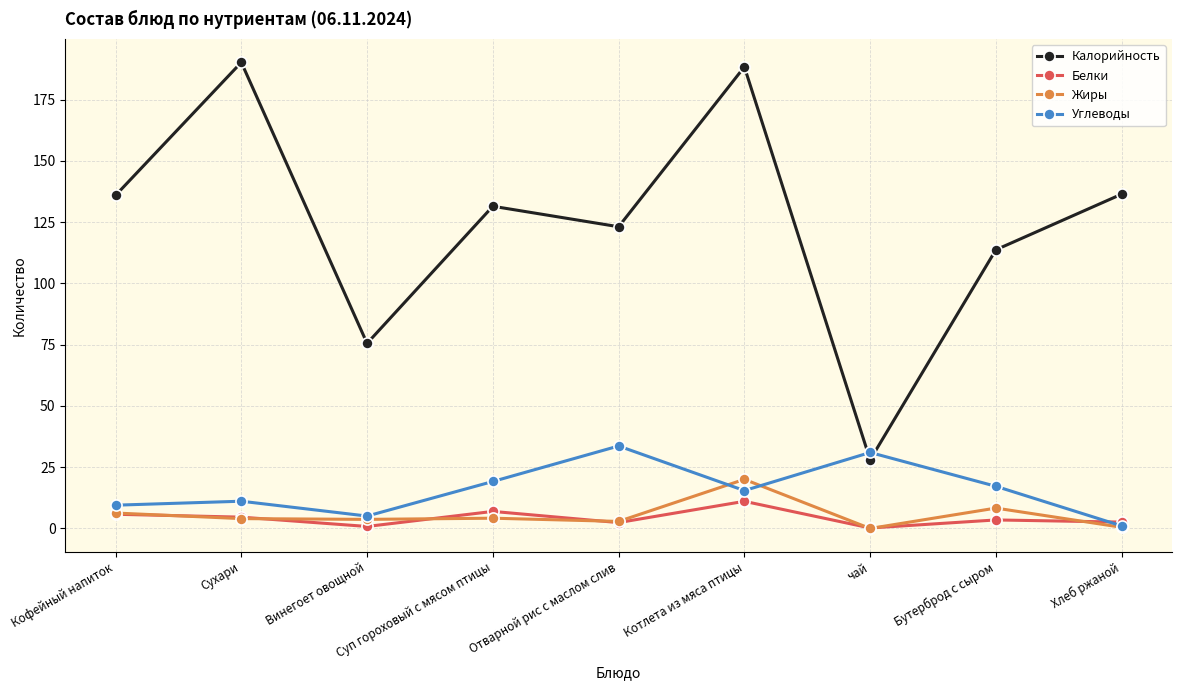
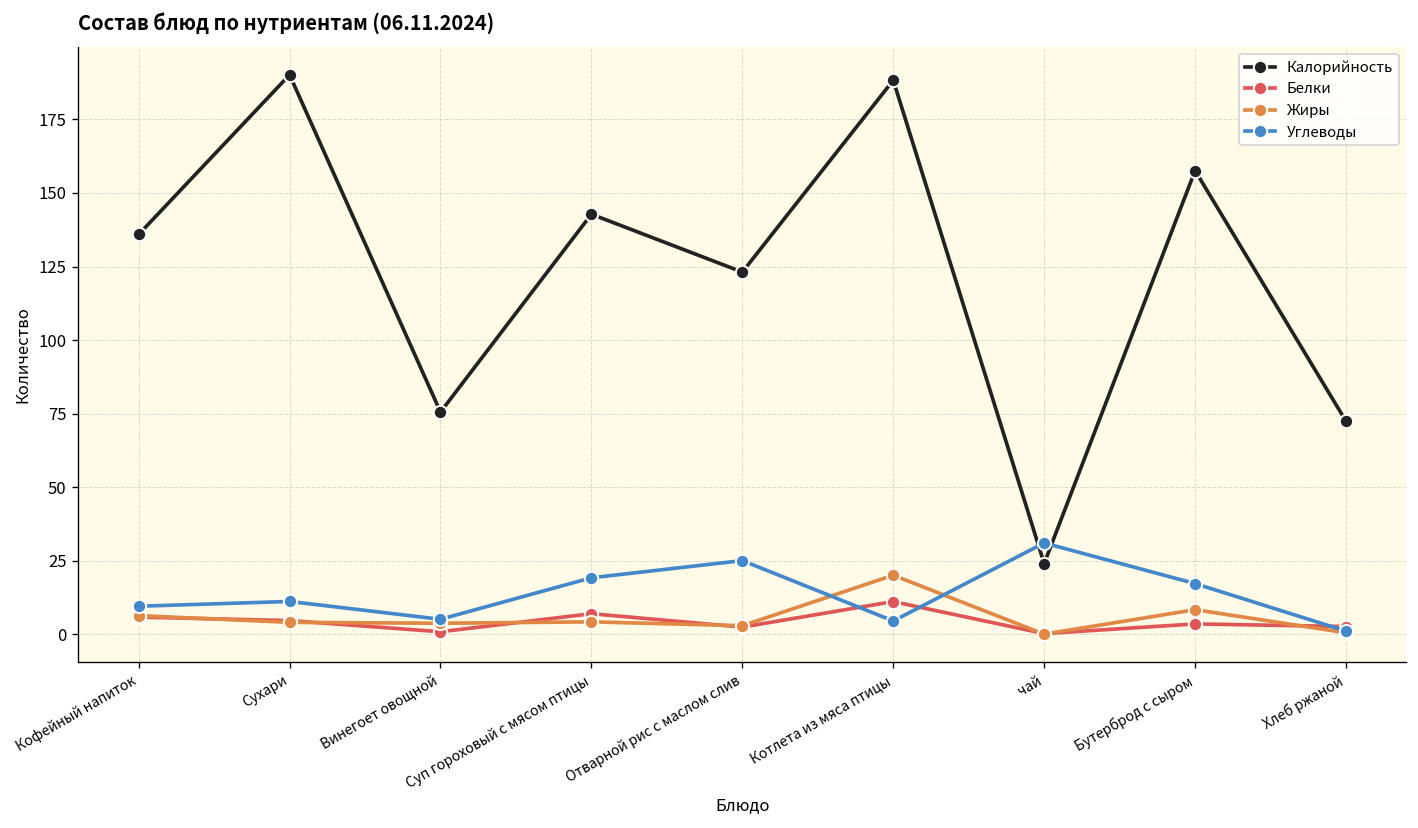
  {
    "Калорийность": {
      "Кофейный напиток": 136,
      "Сухари": 190,
      "Винегоет овощной": 76,
-     "Суп гороховый с мясом птицы": 131,
+     "Суп гороховый с мясом птицы": 143,
      "Отварной рис с маслом слив": 123,
      "Котлета из мяса птицы": 188,
-     "чай": 28,
-     "Бутерброд с сыром": 114,
-     "Хлеб ржаной": 136
+     "чай": 24,
+     "Бутерброд с сыром": 158,
+     "Хлеб ржаной": 72
    },
    "Углеводы": {
      "Кофейный напиток": 10,
      "Сухари": 11,
      "Винегоет овощной": 5,
      "Суп гороховый с мясом птицы": 19,
-     "Отварной рис с маслом слив": 34,
-     "Котлета из мяса птицы": 15,
+     "Отварной рис с маслом слив": 25,
+     "Котлета из мяса птицы": 4,
      "чай": 31,
      "Бутерброд с сыром": 17
    }
  }
